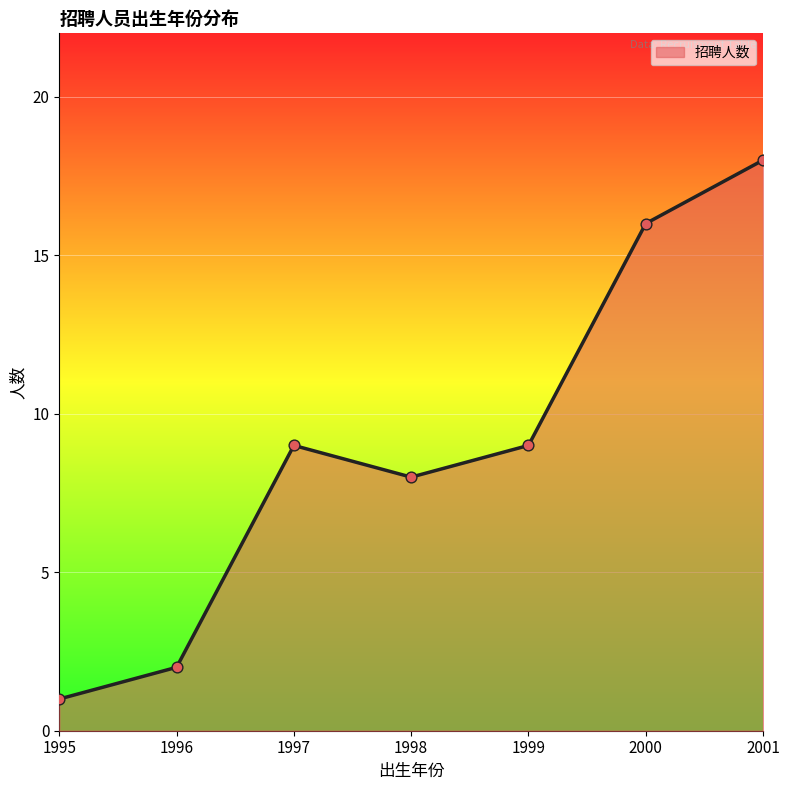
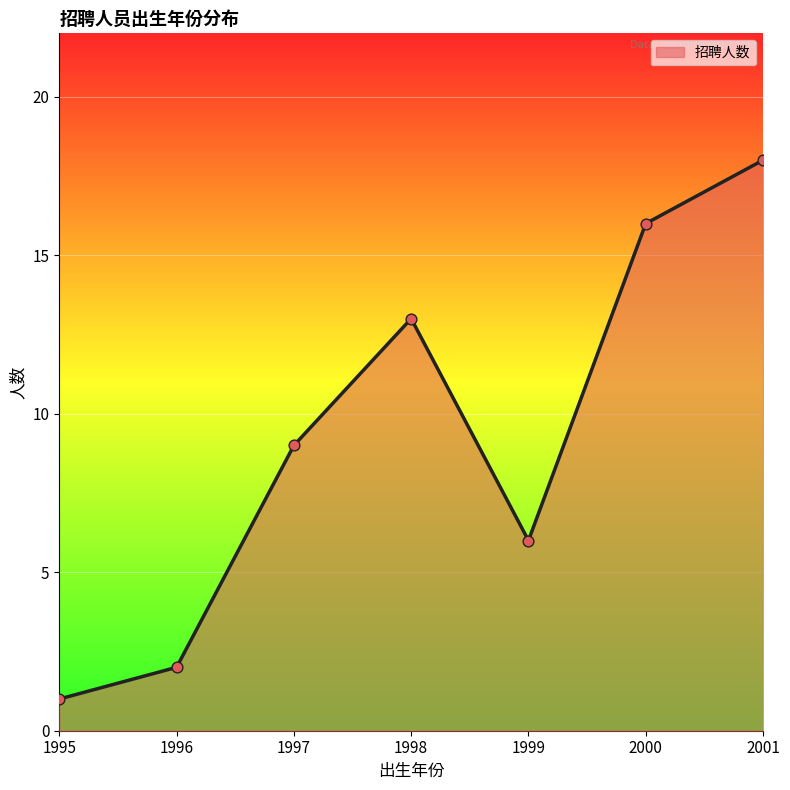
  {
    "1995": 1,
    "1996": 2,
    "1997": 9,
-   "1998": 8,
-   "1999": 9,
+   "1998": 13,
+   "1999": 6,
    "2000": 16,
    "2001": 18
  }
